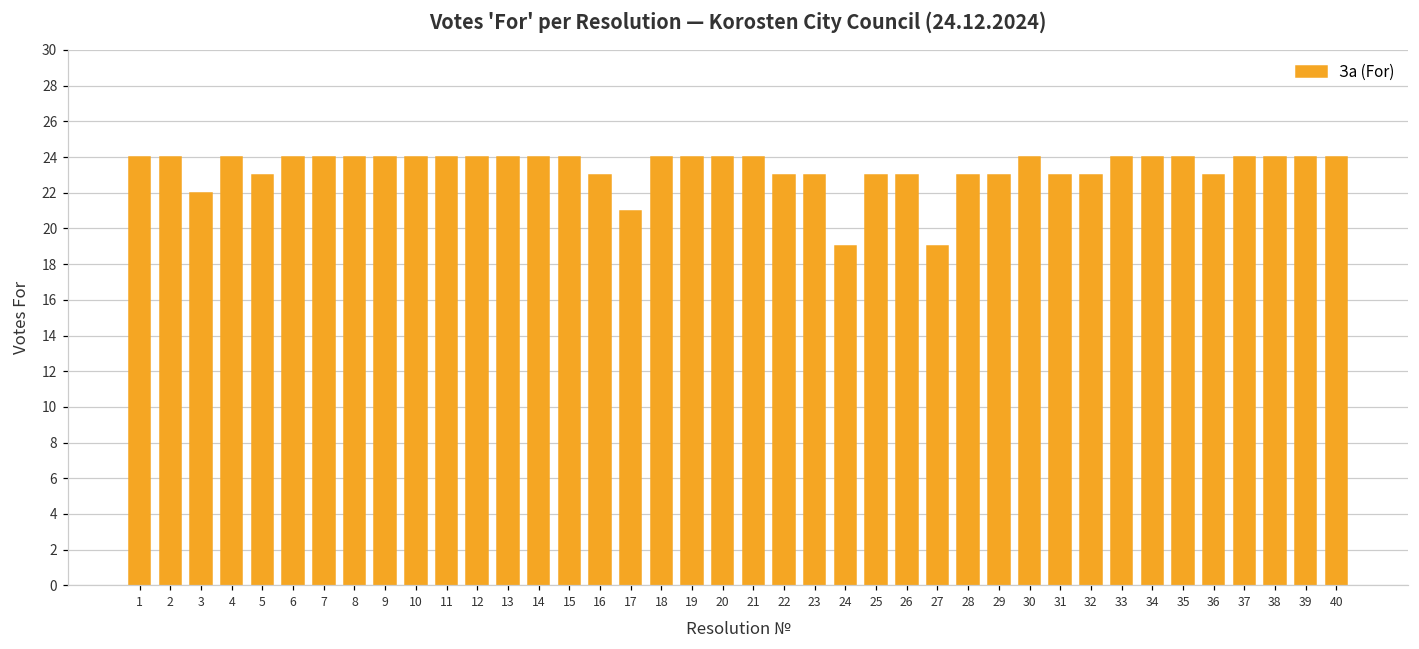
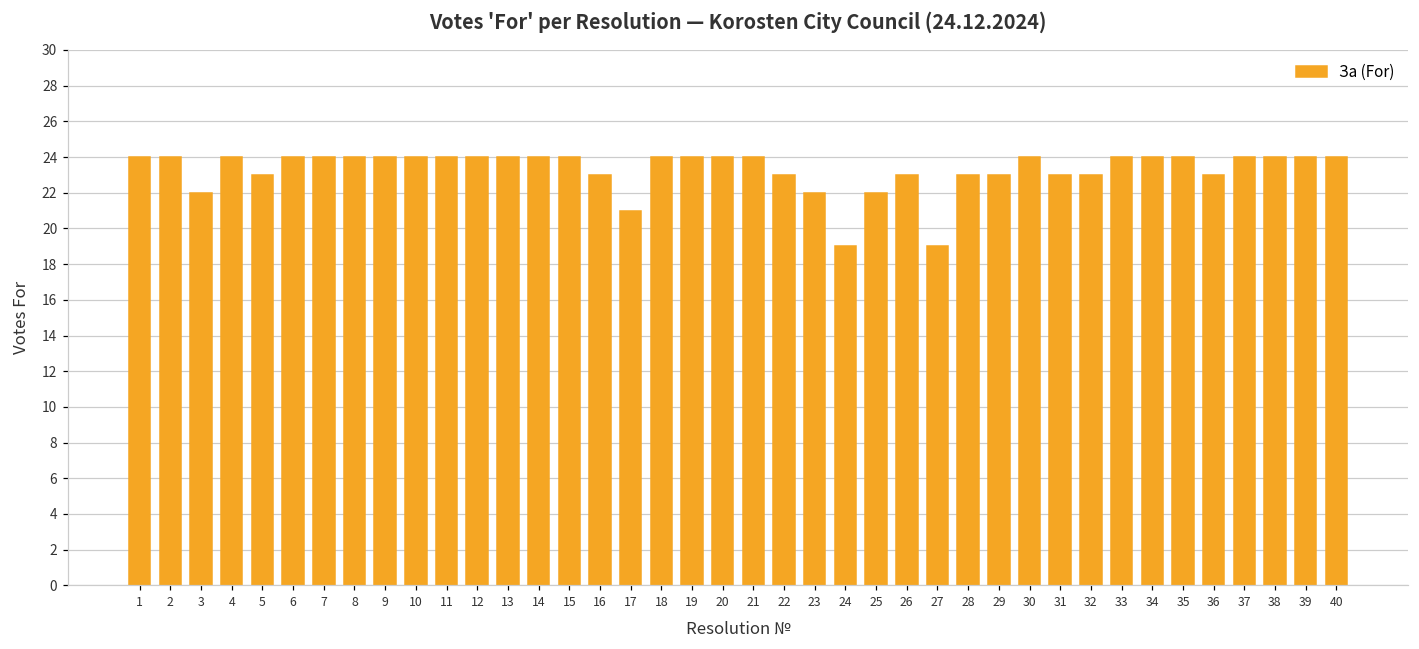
  {
    "1": 24,
    "2": 24,
    "3": 22,
    "4": 24,
    "5": 23,
    "6": 24,
    "7": 24,
    "8": 24,
    "9": 24,
    "10": 24,
    "11": 24,
    "12": 24,
    "13": 24,
    "14": 24,
    "15": 24,
    "16": 23,
    "17": 21,
    "18": 24,
    "19": 24,
    "20": 24,
    "21": 24,
    "22": 23,
-   "23": 23,
+   "23": 22,
    "24": 19,
-   "25": 23,
+   "25": 22,
    "26": 23,
    "27": 19,
    "28": 23,
    "29": 23,
    "30": 24,
    "31": 23,
    "32": 23,
    "33": 24,
    "34": 24,
    "35": 24,
    "36": 23,
    "37": 24,
    "38": 24,
    "39": 24,
    "40": 24
  }
